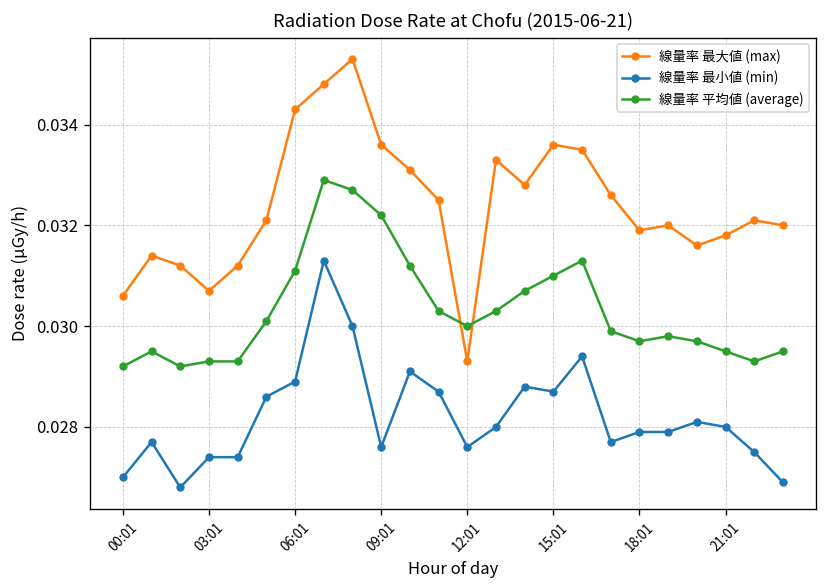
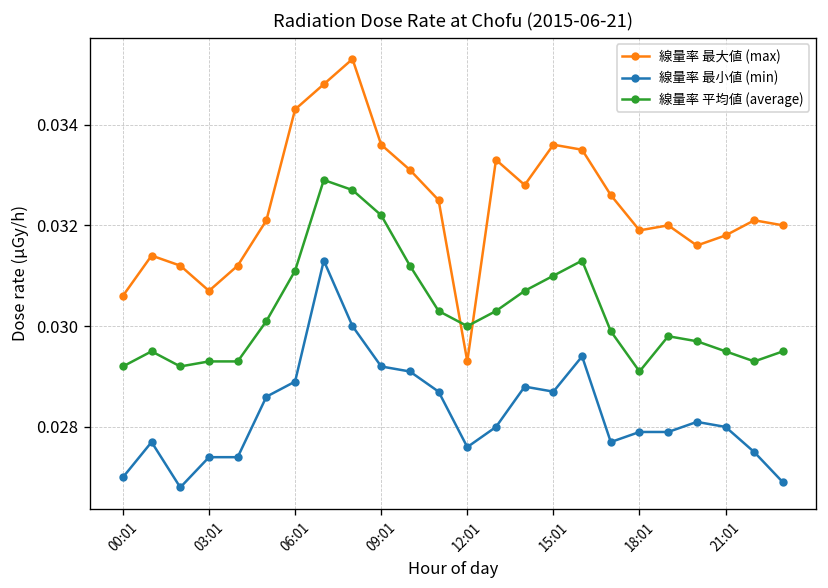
  {
    "線量率 最大値 (max)": {
      "00:01": 0.0306,
      "03:01": 0.0307,
      "06:01": 0.0343,
      "09:01": 0.0336,
      "12:01": 0.0293,
      "15:01": 0.0336,
      "18:01": 0.0319,
      "21:01": 0.0318
    },
    "線量率 最小値 (min)": {
      "00:01": 0.0270,
      "03:01": 0.0274,
      "06:01": 0.0289,
-     "09:01": 0.0276,
+     "09:01": 0.0292,
      "12:01": 0.0276,
      "15:01": 0.0287,
      "18:01": 0.0279,
      "21:01": 0.0280
    },
    "線量率 平均値 (average)": {
      "00:01": 0.0292,
      "03:01": 0.0293,
      "06:01": 0.0311,
      "09:01": 0.0322,
      "12:01": 0.0300,
      "15:01": 0.0310,
-     "18:01": 0.0297,
+     "18:01": 0.0291,
      "21:01": 0.0295
    }
  }
